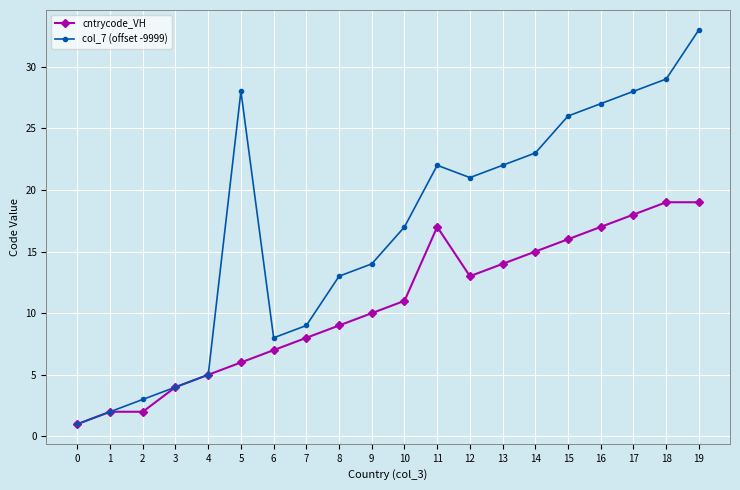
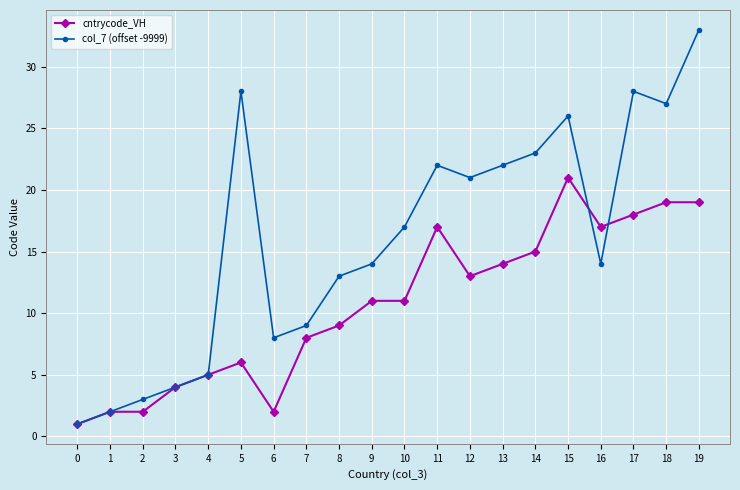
  {
    "cntrycode_VH": {
      "2": 2,
      "5": 6,
-     "6": 7,
+     "6": 2,
      "7": 8,
      "8": 9,
-     "9": 10,
+     "9": 11,
      "10": 11,
      "11": 17,
      "12": 13,
      "13": 14,
      "14": 15,
-     "15": 16,
+     "15": 21,
      "16": 17,
      "17": 18,
      "18": 19,
      "19": 19
    },
    "col_7 (offset -9999)": {
      "2": 3.0,
      "5": 28.0,
      "6": 8.0,
      "7": 9.0,
      "8": 13.0,
      "9": 14.0,
      "10": 17.0,
      "11": 22.0,
      "12": 21.0,
      "13": 22.0,
      "14": 23.0,
      "15": 26.0,
-     "16": 27.0,
+     "16": 14.0,
      "17": 28.0,
-     "18": 29.0,
+     "18": 27.0,
      "19": 33.0
    }
  }
